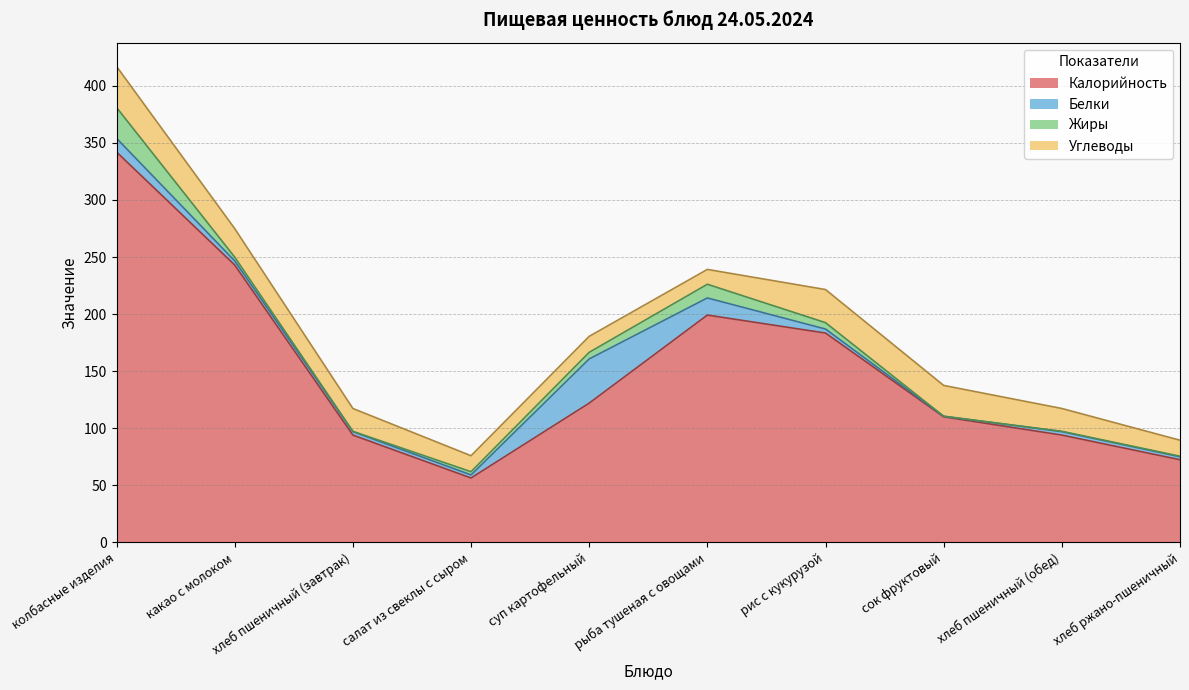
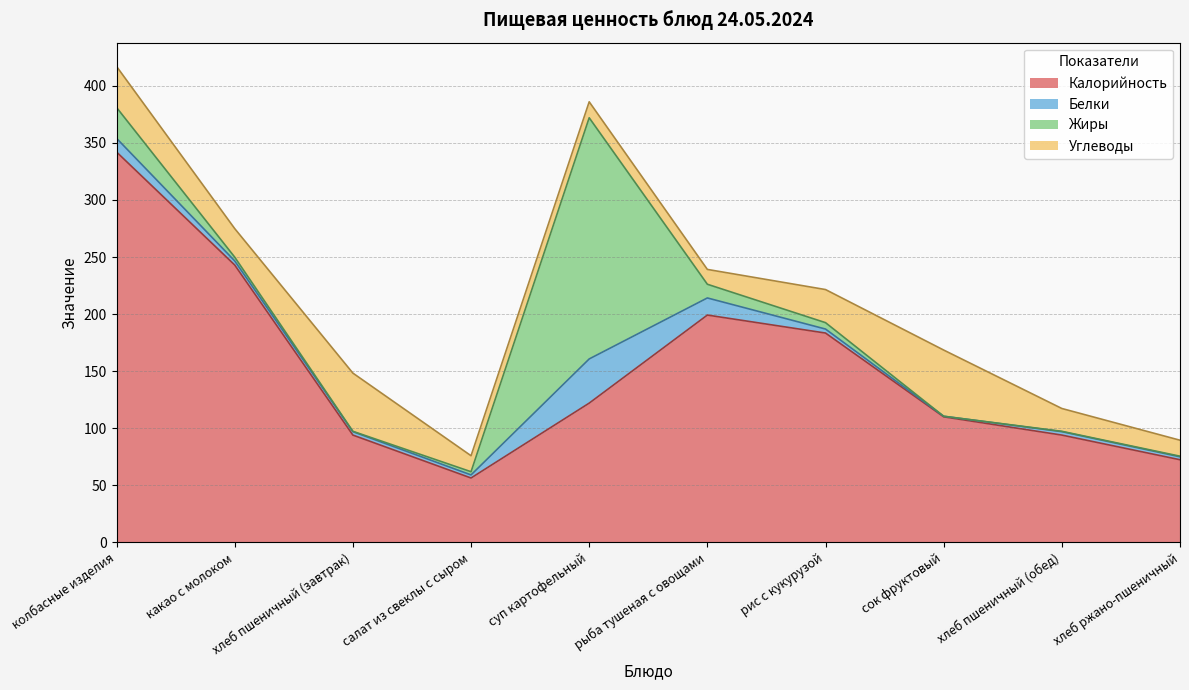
  {
    "Калорийность": {
      "колбасные изделия": 342,
      "какао с молоком": 243,
      "хлеб пшеничный (завтрак)": 94,
      "салат из свеклы с сыром": 56,
      "суп картофельный": 122,
      "рыба тушеная с овощами": 199,
      "рис с кукурузой": 183,
      "хлеб пшеничный (обед)": 94,
      "хлеб ржано-пшеничный": 72
    },
    "Белки": {
      "колбасные изделия": 12,
      "какао с молоком": 4,
      "салат из свеклы с сыром": 3,
      "суп картофельный": 39,
      "рыба тушеная с овощами": 15,
      "рис с кукурузой": 4
    },
    "Жиры": {
      "колбасные изделия": 27,
      "какао с молоком": 3,
      "салат из свеклы с сыром": 3,
-     "суп картофельный": 6,
+     "суп картофельный": 211,
      "рыба тушеная с овощами": 12,
      "рис с кукурузой": 6
    },
    "Углеводы": {
      "колбасные изделия": 36,
      "какао с молоком": 25,
-     "хлеб пшеничный (завтрак)": 20,
+     "хлеб пшеничный (завтрак)": 51,
      "салат из свеклы с сыром": 14,
      "суп картофельный": 14,
      "рыба тушеная с овощами": 13,
      "рис с кукурузой": 29,
-     "сок фруктовый": 27,
+     "сок фруктовый": 58,
      "хлеб пшеничный (обед)": 20,
      "хлеб ржано-пшеничный": 14
    }
  }
